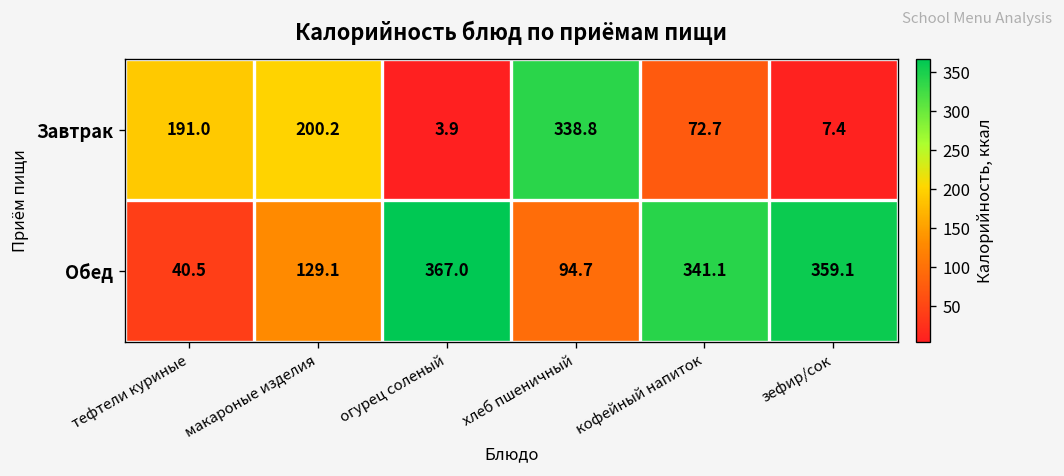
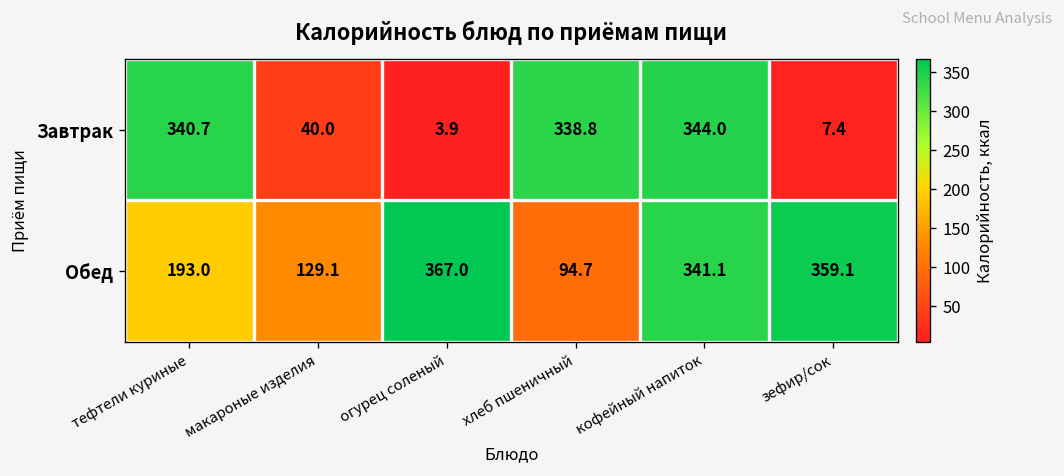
  {
    "Завтрак": {
-     "тефтели куриные": 191.0,
-     "макароные изделия": 200.2,
+     "тефтели куриные": 340.7,
+     "макароные изделия": 40.0,
      "огурец соленый": 3.9,
      "хлеб пшеничный": 338.8,
-     "кофейный напиток": 72.7,
+     "кофейный напиток": 344.0,
      "зефир/сок": 7.4
    },
    "Обед": {
-     "тефтели куриные": 40.5,
+     "тефтели куриные": 193.0,
      "макароные изделия": 129.1,
      "огурец соленый": 367.0,
      "хлеб пшеничный": 94.7,
      "кофейный напиток": 341.1,
      "зефир/сок": 359.1
    }
  }
